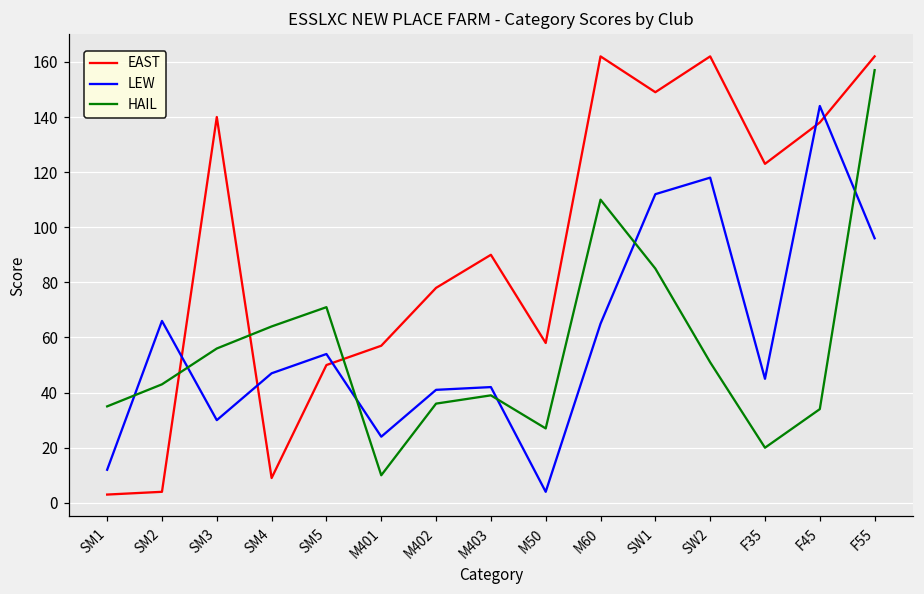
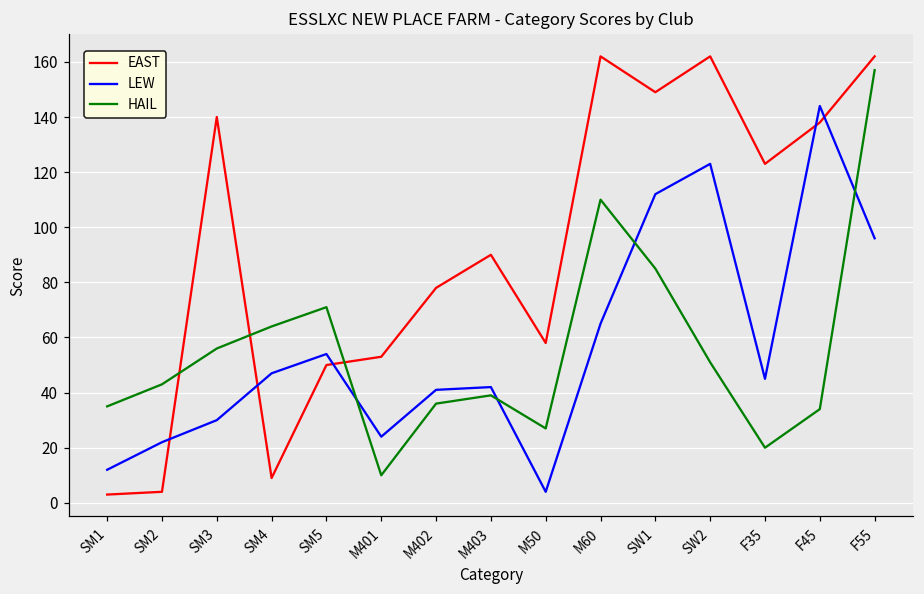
  {
    "EAST": {
      "SM1": 3,
      "SM2": 4,
      "SM3": 140,
      "SM4": 9,
      "SM5": 50,
-     "M401": 57,
+     "M401": 53,
      "M402": 78,
      "M403": 90,
      "M50": 58,
      "M60": 162,
      "SW1": 149,
      "SW2": 162,
      "F35": 123,
      "F45": 138,
      "F55": 162
    },
    "LEW": {
      "SM1": 12,
-     "SM2": 66,
+     "SM2": 22,
      "SM3": 30,
      "SM4": 47,
      "SM5": 54,
      "M401": 24,
      "M402": 41,
      "M403": 42,
      "M50": 4,
      "M60": 65,
      "SW1": 112,
-     "SW2": 118,
+     "SW2": 123,
      "F35": 45,
      "F45": 144,
      "F55": 96
    },
    "HAIL": {
      "SM1": 35,
      "SM2": 43,
      "SM3": 56,
      "SM4": 64,
      "SM5": 71,
      "M401": 10,
      "M402": 36,
      "M403": 39,
      "M50": 27,
      "M60": 110,
      "SW1": 85,
      "SW2": 51,
      "F35": 20,
      "F45": 34,
      "F55": 157
    }
  }
